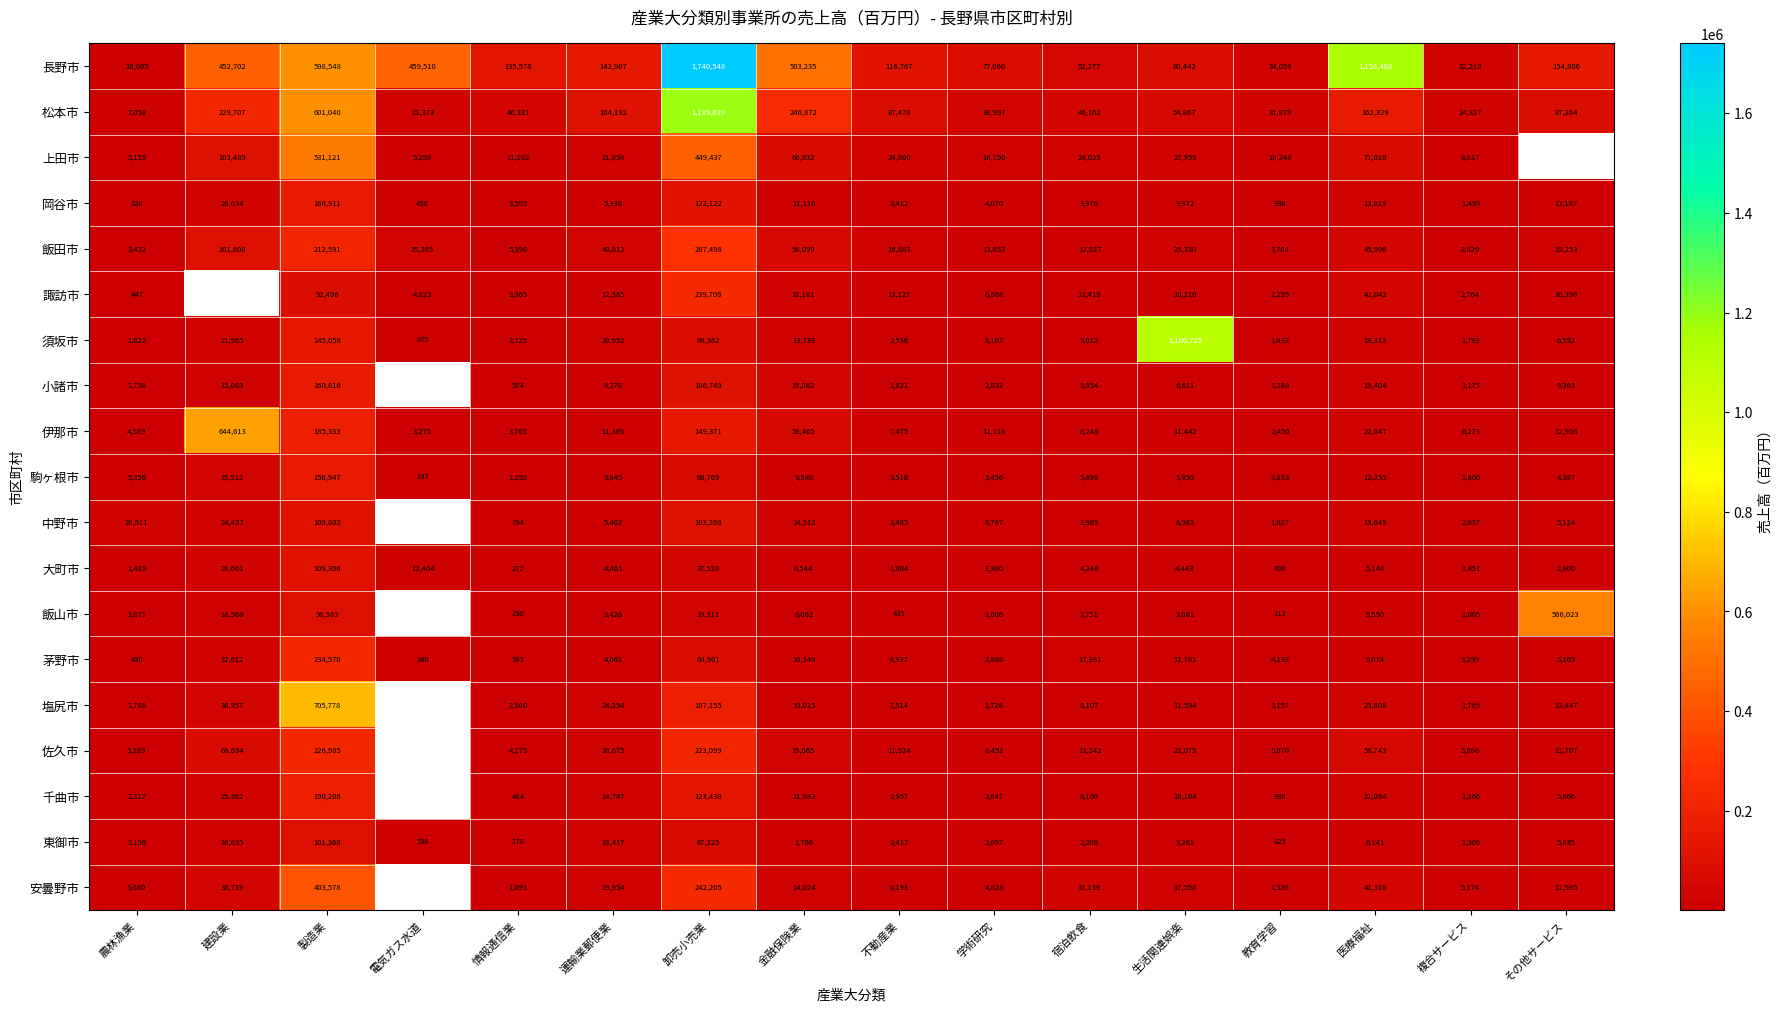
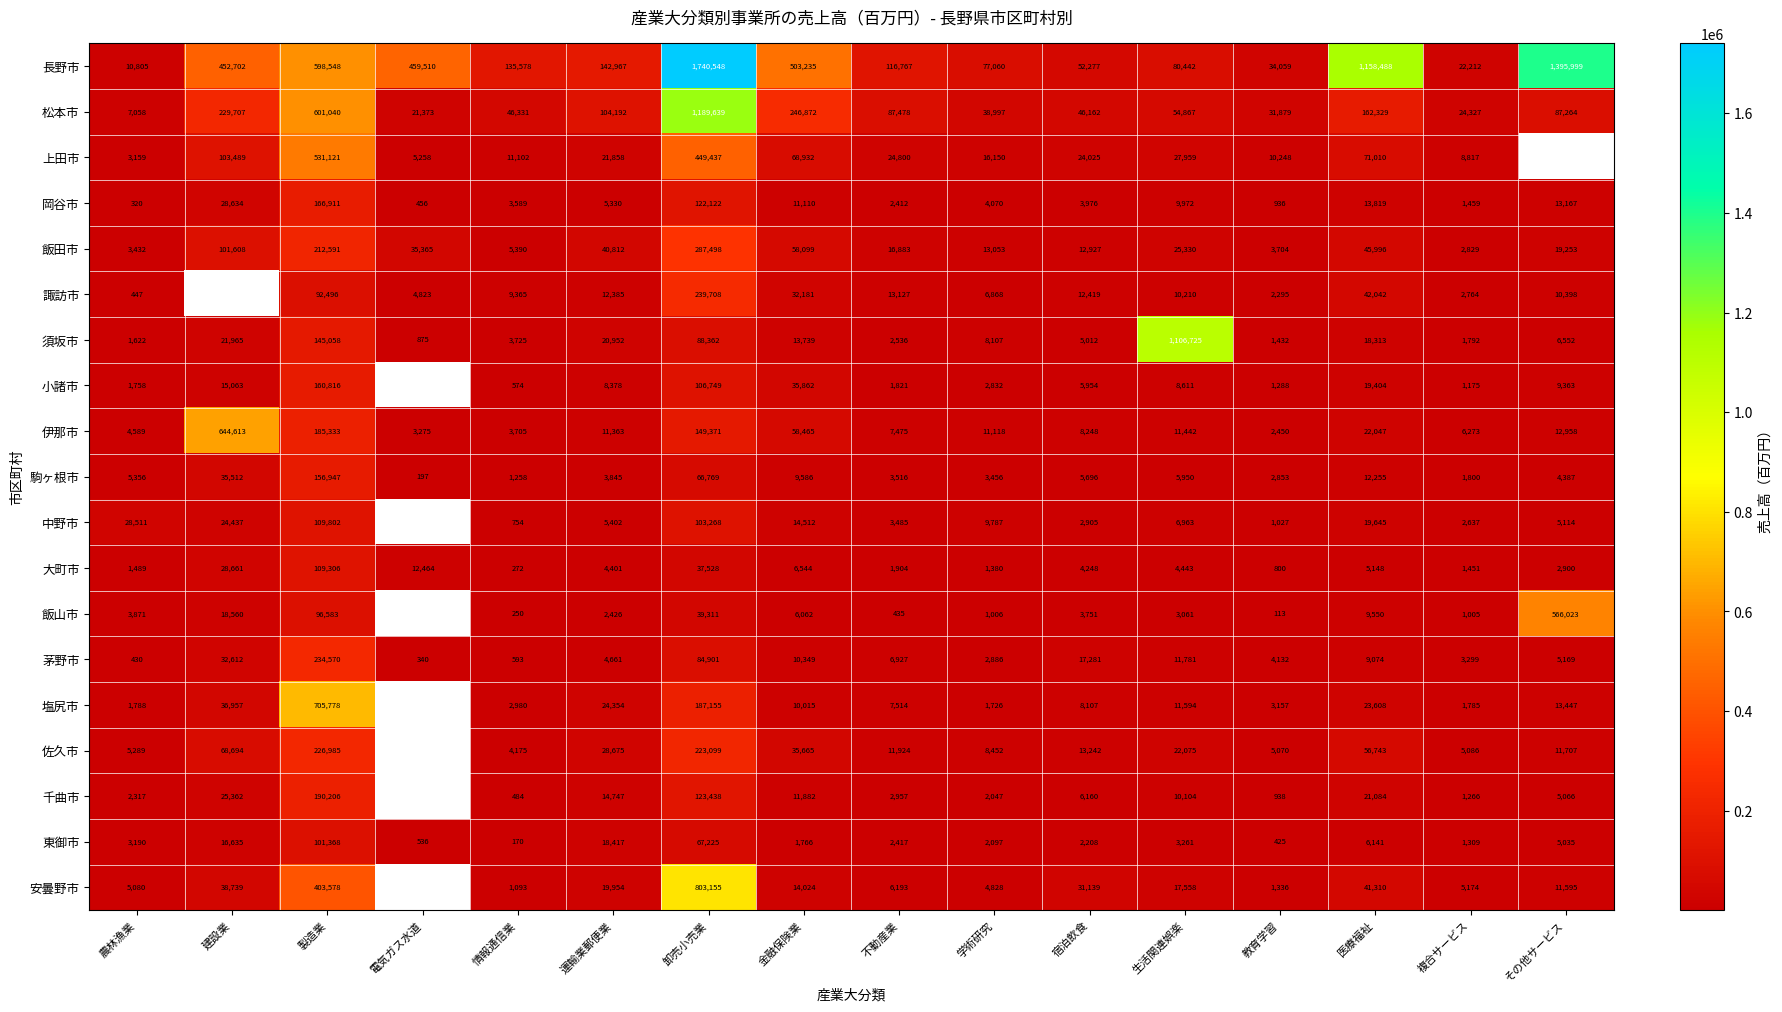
  {
    "長野市": {
      "農林漁業": "10,805",
      "建設業": "452,702",
      "製造業": "598,548",
      "電気ガス水道": "459,510",
      "情報通信業": "135,578",
      "運輸業郵便業": "142,967",
      "卸売小売業": "1,740,548",
      "金融保険業": "503,235",
      "不動産業": "116,767",
      "学術研究": "77,060",
      "宿泊飲食": "52,277",
      "生活関連娯楽": "80,442",
      "教育学習": "34,059",
      "医療福祉": "1,158,488",
      "複合サービス": "22,212",
-     "その他サービス": "154,806"
+     "その他サービス": "1,395,999"
    },
    "安曇野市": {
      "農林漁業": "5,080",
      "建設業": "38,739",
      "製造業": "403,578",
      "情報通信業": "1,093",
      "運輸業郵便業": "19,954",
-     "卸売小売業": "242,205",
+     "卸売小売業": "803,155",
      "金融保険業": "14,024",
      "不動産業": "6,193",
      "学術研究": "4,828",
      "宿泊飲食": "31,139",
      "生活関連娯楽": "17,558",
      "教育学習": "1,336",
      "医療福祉": "41,310",
      "複合サービス": "5,174",
      "その他サービス": "11,595"
    }
  }
